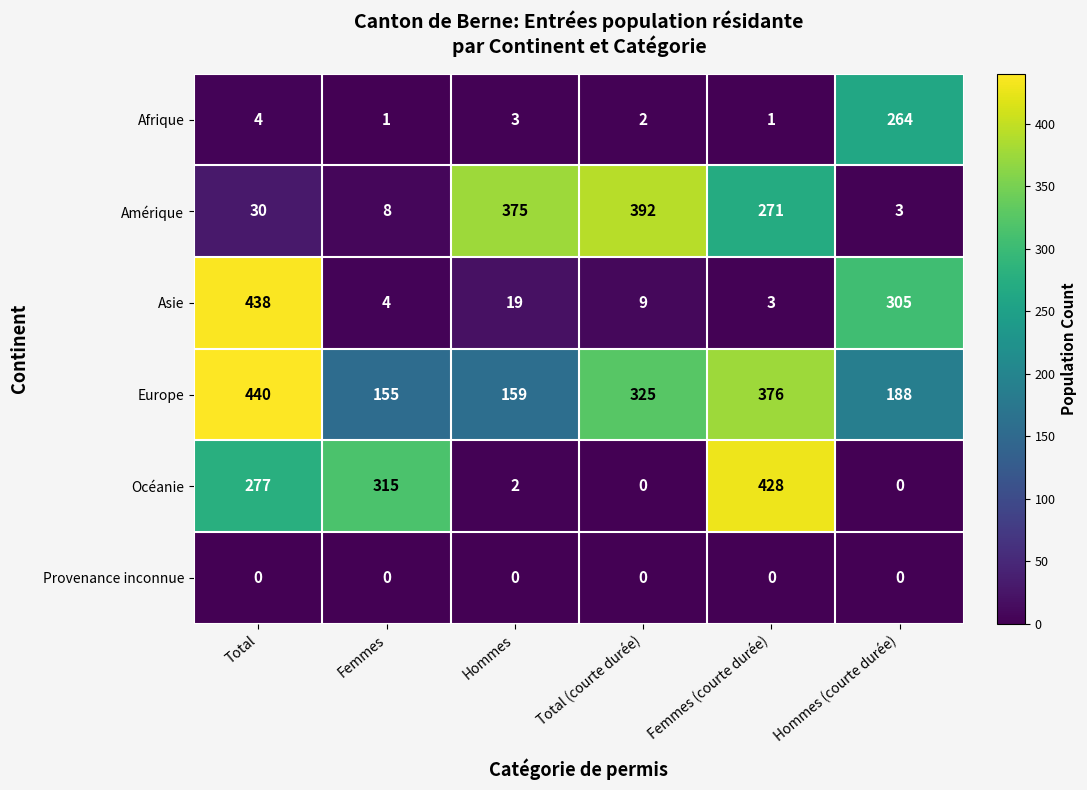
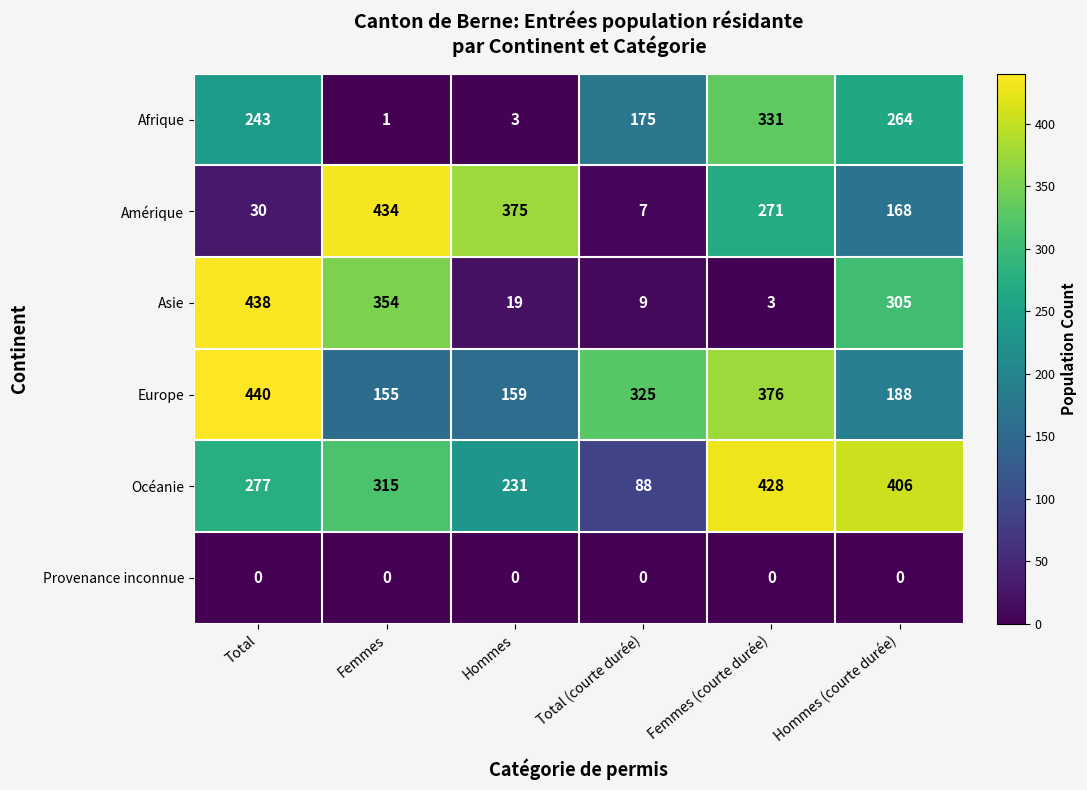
  {
    "Afrique": {
-     "Total": 4,
+     "Total": 243,
      "Femmes": 1,
      "Hommes": 3,
-     "Total (courte durée)": 2,
-     "Femmes (courte durée)": 1,
+     "Total (courte durée)": 175,
+     "Femmes (courte durée)": 331,
      "Hommes (courte durée)": 264
    },
    "Amérique": {
      "Total": 30,
-     "Femmes": 8,
+     "Femmes": 434,
      "Hommes": 375,
-     "Total (courte durée)": 392,
+     "Total (courte durée)": 7,
      "Femmes (courte durée)": 271,
-     "Hommes (courte durée)": 3
+     "Hommes (courte durée)": 168
    },
    "Asie": {
      "Total": 438,
-     "Femmes": 4,
+     "Femmes": 354,
      "Hommes": 19,
      "Total (courte durée)": 9,
      "Femmes (courte durée)": 3,
      "Hommes (courte durée)": 305
    },
    "Europe": {
      "Total": 440,
      "Femmes": 155,
      "Hommes": 159,
      "Total (courte durée)": 325,
      "Femmes (courte durée)": 376,
      "Hommes (courte durée)": 188
    },
    "Océanie": {
      "Total": 277,
      "Femmes": 315,
-     "Hommes": 2,
-     "Total (courte durée)": 0,
+     "Hommes": 231,
+     "Total (courte durée)": 88,
      "Femmes (courte durée)": 428,
-     "Hommes (courte durée)": 0
+     "Hommes (courte durée)": 406
    },
    "Provenance inconnue": {
      "Total": 0,
      "Femmes": 0,
      "Hommes": 0,
      "Total (courte durée)": 0,
      "Femmes (courte durée)": 0,
      "Hommes (courte durée)": 0
    }
  }
